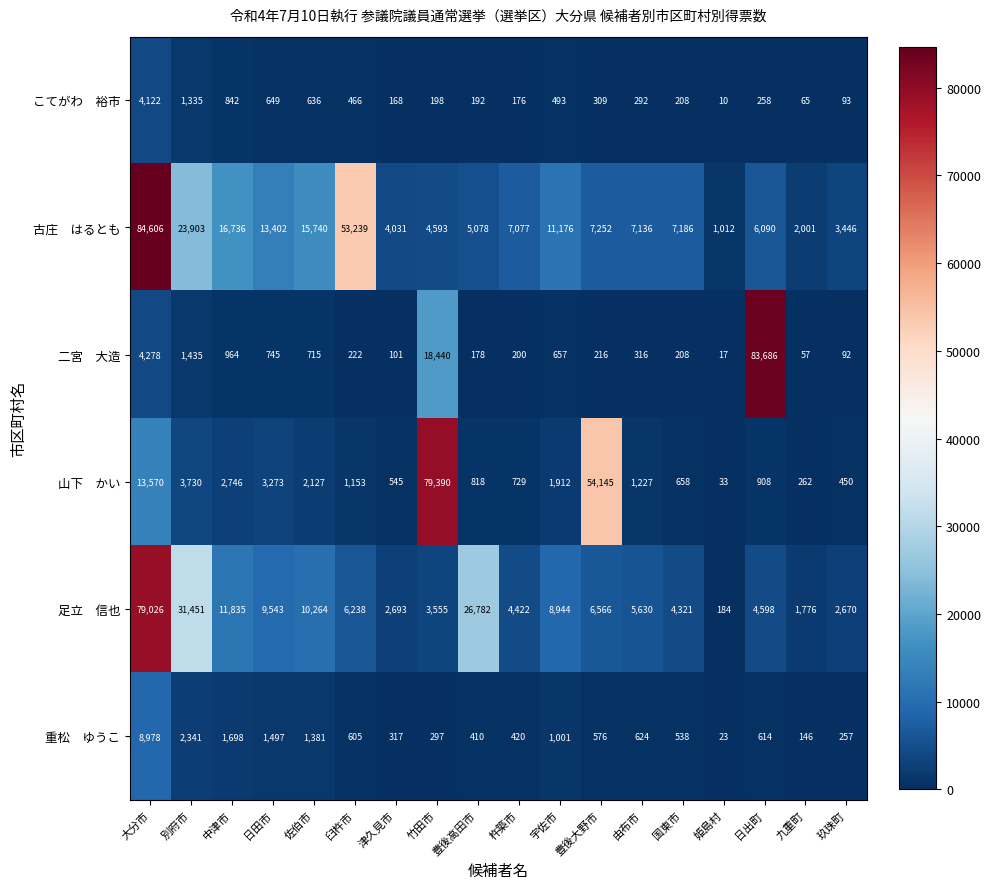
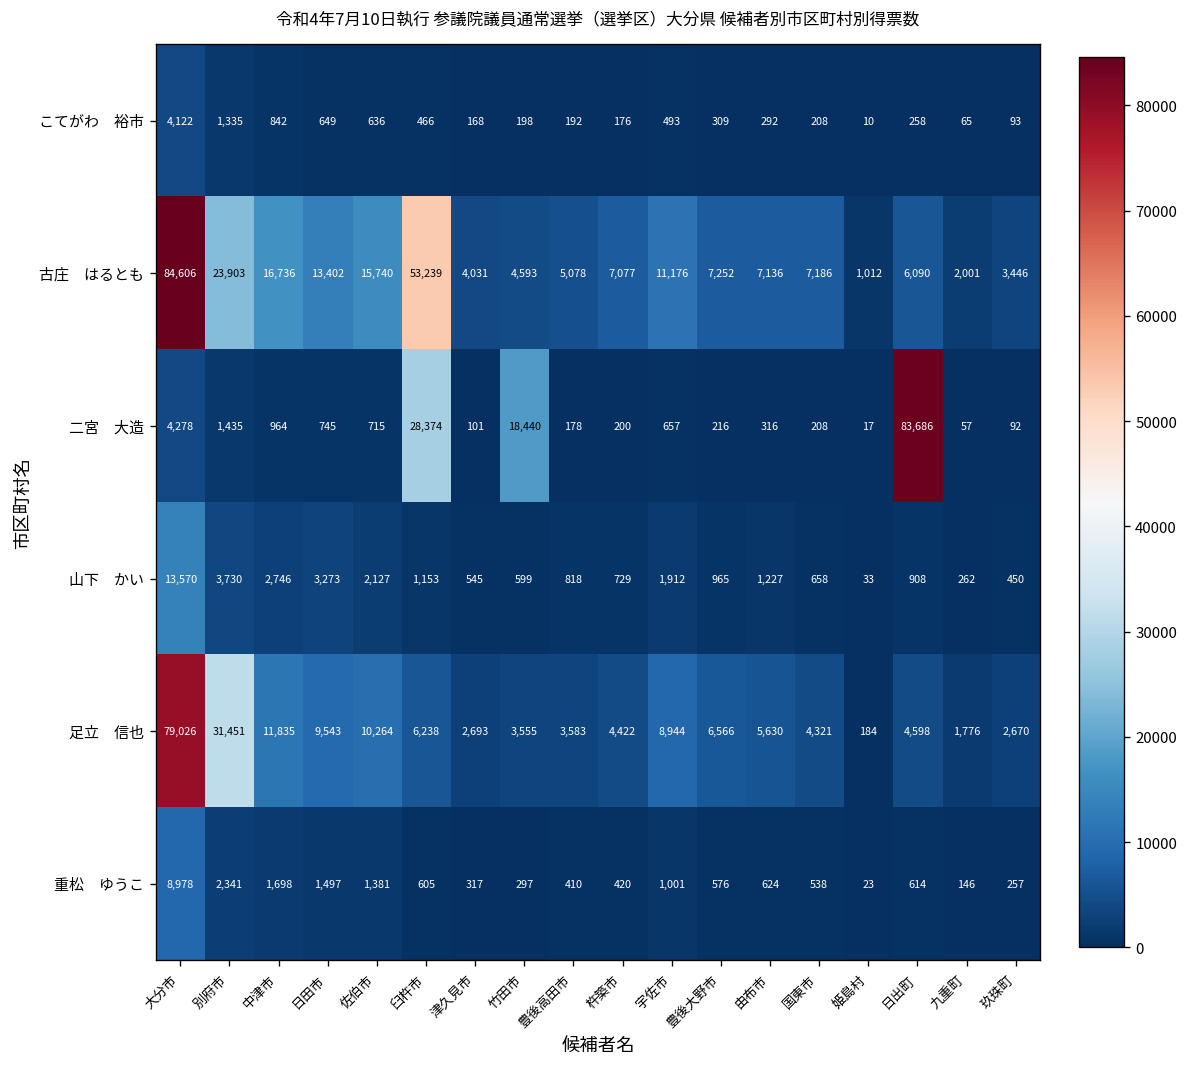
  {
    "こてがわ 裕市": {
      "大分市": "4,122",
      "別府市": "1,335",
      "中津市": "842",
      "日田市": "649",
      "佐伯市": "636",
      "臼杵市": "466",
      "津久見市": "168",
      "竹田市": "198",
      "豊後高田市": "192",
      "杵築市": "176",
      "宇佐市": "493",
      "豊後大野市": "309",
      "由布市": "292",
      "国東市": "208",
      "姫島村": "10",
      "日出町": "258",
      "九重町": "65",
      "玖珠町": "93"
    },
    "古庄 はるとも": {
      "大分市": "84,606",
      "別府市": "23,903",
      "中津市": "16,736",
      "日田市": "13,402",
      "佐伯市": "15,740",
      "臼杵市": "53,239",
      "津久見市": "4,031",
      "竹田市": "4,593",
      "豊後高田市": "5,078",
      "杵築市": "7,077",
      "宇佐市": "11,176",
      "豊後大野市": "7,252",
      "由布市": "7,136",
      "国東市": "7,186",
      "姫島村": "1,012",
      "日出町": "6,090",
      "九重町": "2,001",
      "玖珠町": "3,446"
    },
    "二宮 大造": {
      "大分市": "4,278",
      "別府市": "1,435",
      "中津市": "964",
      "日田市": "745",
      "佐伯市": "715",
-     "臼杵市": "222",
+     "臼杵市": "28,374",
      "津久見市": "101",
      "竹田市": "18,440",
      "豊後高田市": "178",
      "杵築市": "200",
      "宇佐市": "657",
      "豊後大野市": "216",
      "由布市": "316",
      "国東市": "208",
      "姫島村": "17",
      "日出町": "83,686",
      "九重町": "57",
      "玖珠町": "92"
    },
    "山下 かい": {
      "大分市": "13,570",
      "別府市": "3,730",
      "中津市": "2,746",
      "日田市": "3,273",
      "佐伯市": "2,127",
      "臼杵市": "1,153",
      "津久見市": "545",
-     "竹田市": "79,390",
+     "竹田市": "599",
      "豊後高田市": "818",
      "杵築市": "729",
      "宇佐市": "1,912",
-     "豊後大野市": "54,145",
+     "豊後大野市": "965",
      "由布市": "1,227",
      "国東市": "658",
      "姫島村": "33",
      "日出町": "908",
      "九重町": "262",
      "玖珠町": "450"
    },
    "足立 信也": {
      "大分市": "79,026",
      "別府市": "31,451",
      "中津市": "11,835",
      "日田市": "9,543",
      "佐伯市": "10,264",
      "臼杵市": "6,238",
      "津久見市": "2,693",
      "竹田市": "3,555",
-     "豊後高田市": "26,782",
+     "豊後高田市": "3,583",
      "杵築市": "4,422",
      "宇佐市": "8,944",
      "豊後大野市": "6,566",
      "由布市": "5,630",
      "国東市": "4,321",
      "姫島村": "184",
      "日出町": "4,598",
      "九重町": "1,776",
      "玖珠町": "2,670"
    },
    "重松 ゆうこ": {
      "大分市": "8,978",
      "別府市": "2,341",
      "中津市": "1,698",
      "日田市": "1,497",
      "佐伯市": "1,381",
      "臼杵市": "605",
      "津久見市": "317",
      "竹田市": "297",
      "豊後高田市": "410",
      "杵築市": "420",
      "宇佐市": "1,001",
      "豊後大野市": "576",
      "由布市": "624",
      "国東市": "538",
      "姫島村": "23",
      "日出町": "614",
      "九重町": "146",
      "玖珠町": "257"
    }
  }
